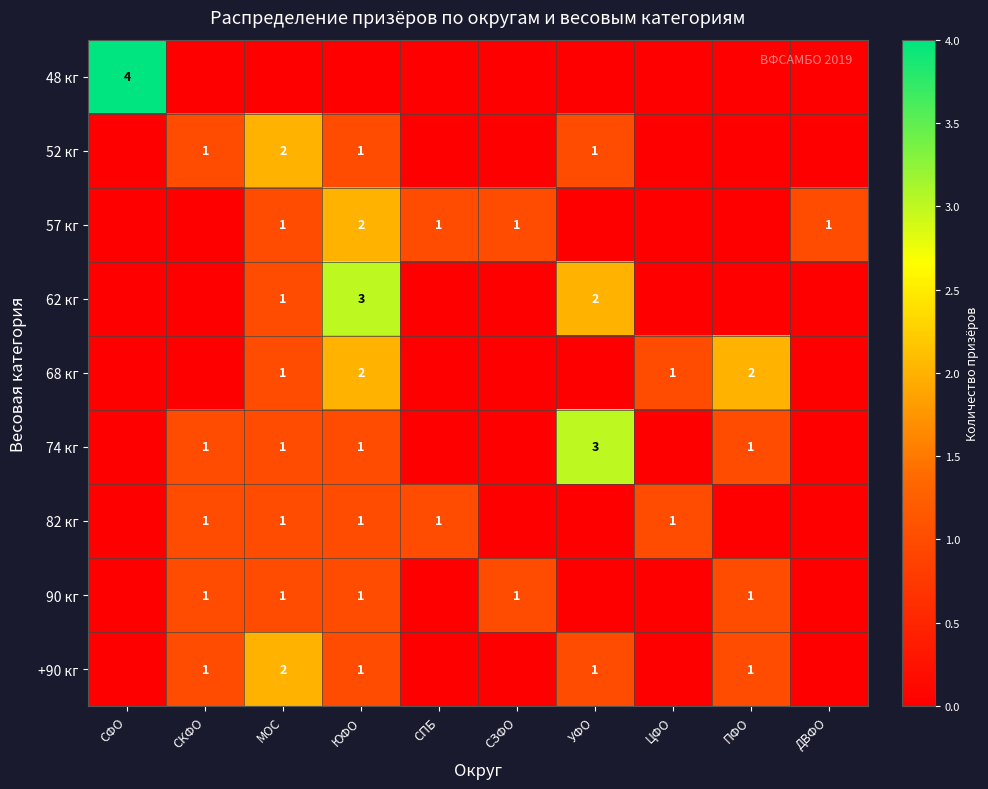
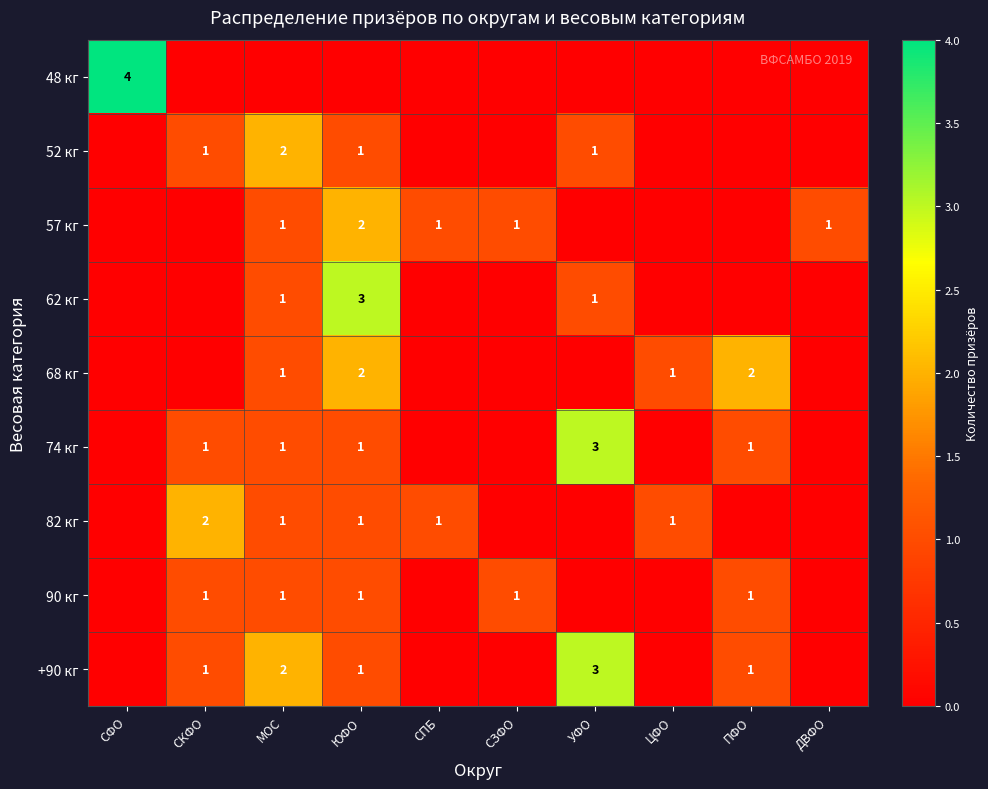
  {
    "48 кг": {
      "СФО": 4,
      "ДВФО": 2019
    },
    "52 кг": {
      "СКФО": 1,
      "МОС": 2,
      "ЮФО": 1,
      "УФО": 1
    },
    "57 кг": {
      "МОС": 1,
      "ЮФО": 2,
      "СПБ": 1,
      "СЗФО": 1,
      "ДВФО": 1
    },
    "62 кг": {
      "МОС": 1,
      "ЮФО": 3,
-     "УФО": 2
+     "УФО": 1
    },
    "68 кг": {
      "МОС": 1,
      "ЮФО": 2,
      "ЦФО": 1,
      "ПФО": 2
    },
    "74 кг": {
      "СКФО": 1,
      "МОС": 1,
      "ЮФО": 1,
      "УФО": 3,
      "ПФО": 1
    },
    "82 кг": {
-     "СКФО": 1,
+     "СКФО": 2,
      "МОС": 1,
      "ЮФО": 1,
      "СПБ": 1,
      "ЦФО": 1
    },
    "90 кг": {
      "СКФО": 1,
      "МОС": 1,
      "ЮФО": 1,
      "СЗФО": 1,
      "ПФО": 1
    },
    "+90 кг": {
      "СКФО": 1,
      "МОС": 2,
      "ЮФО": 1,
-     "УФО": 1,
+     "УФО": 3,
      "ПФО": 1
    }
  }
